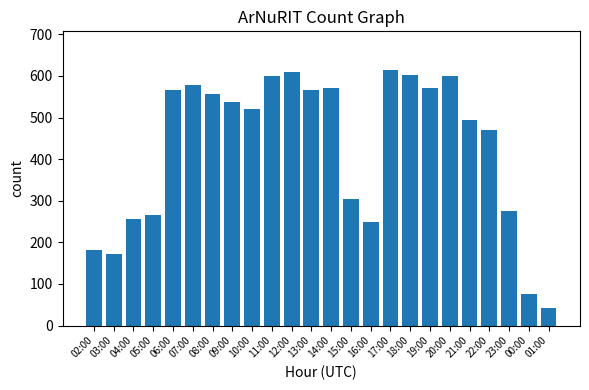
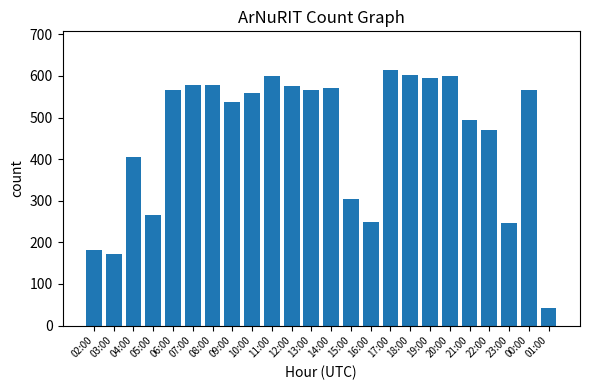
  {
    "02:00": 180,
    "03:00": 170,
-   "04:00": 260,
+   "04:00": 410,
    "05:00": 270,
    "06:00": 570,
    "07:00": 580,
-   "08:00": 560,
+   "08:00": 580,
    "09:00": 540,
-   "10:00": 520,
+   "10:00": 560,
    "11:00": 600,
-   "12:00": 610,
+   "12:00": 580,
    "13:00": 570,
    "14:00": 570,
    "15:00": 300,
    "16:00": 250,
    "17:00": 620,
    "18:00": 600,
-   "19:00": 570,
+   "19:00": 590,
    "20:00": 600,
    "21:00": 490,
    "22:00": 470,
-   "23:00": 280,
-   "00:00": 80,
+   "23:00": 250,
+   "00:00": 570,
    "01:00": 40
  }
